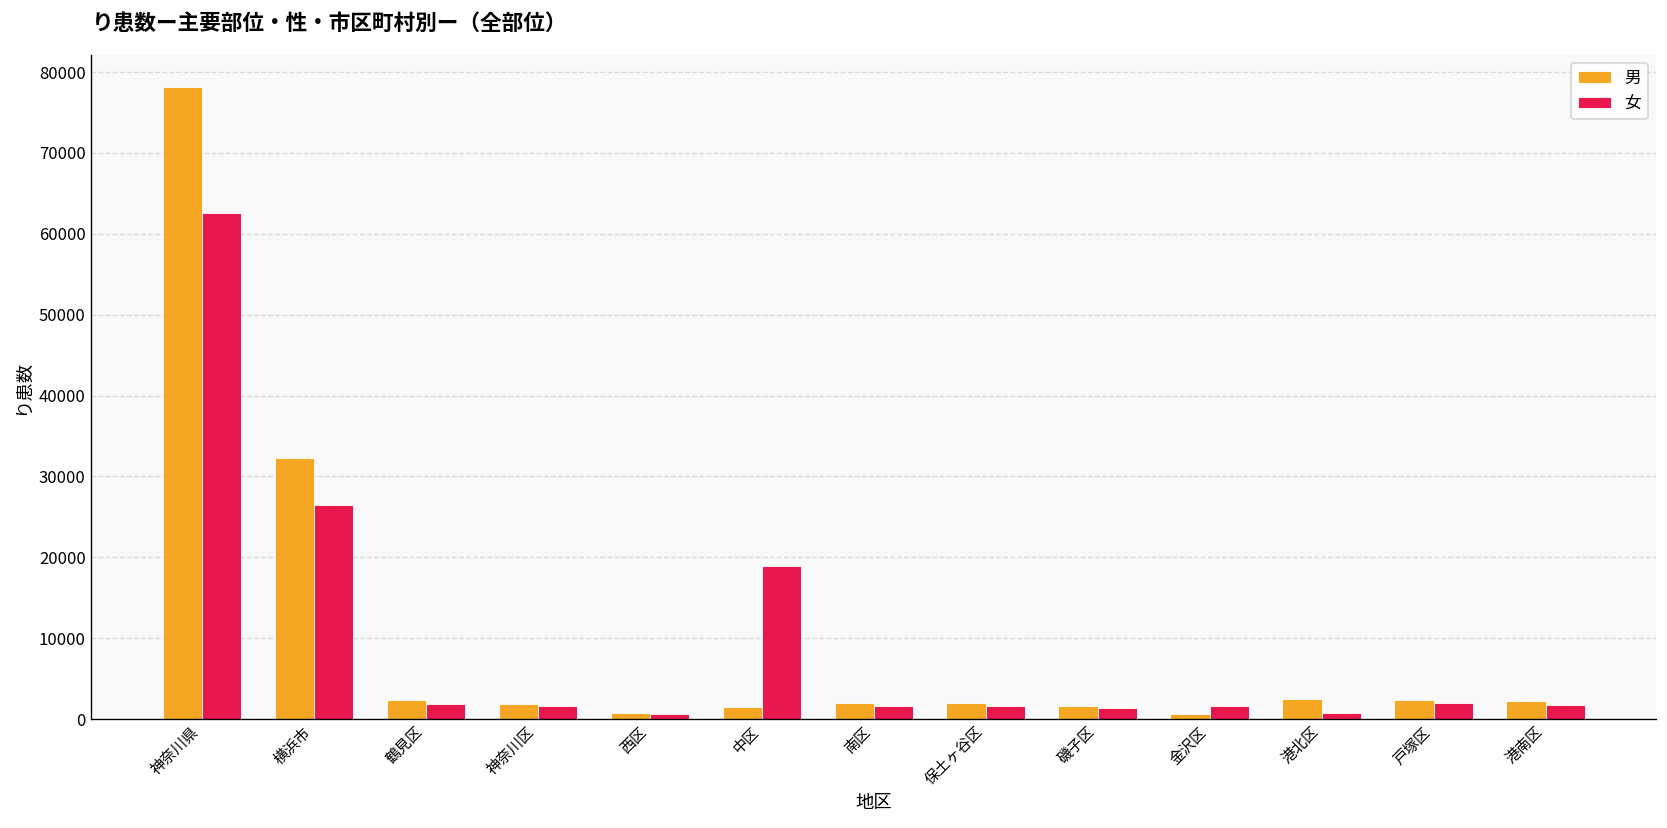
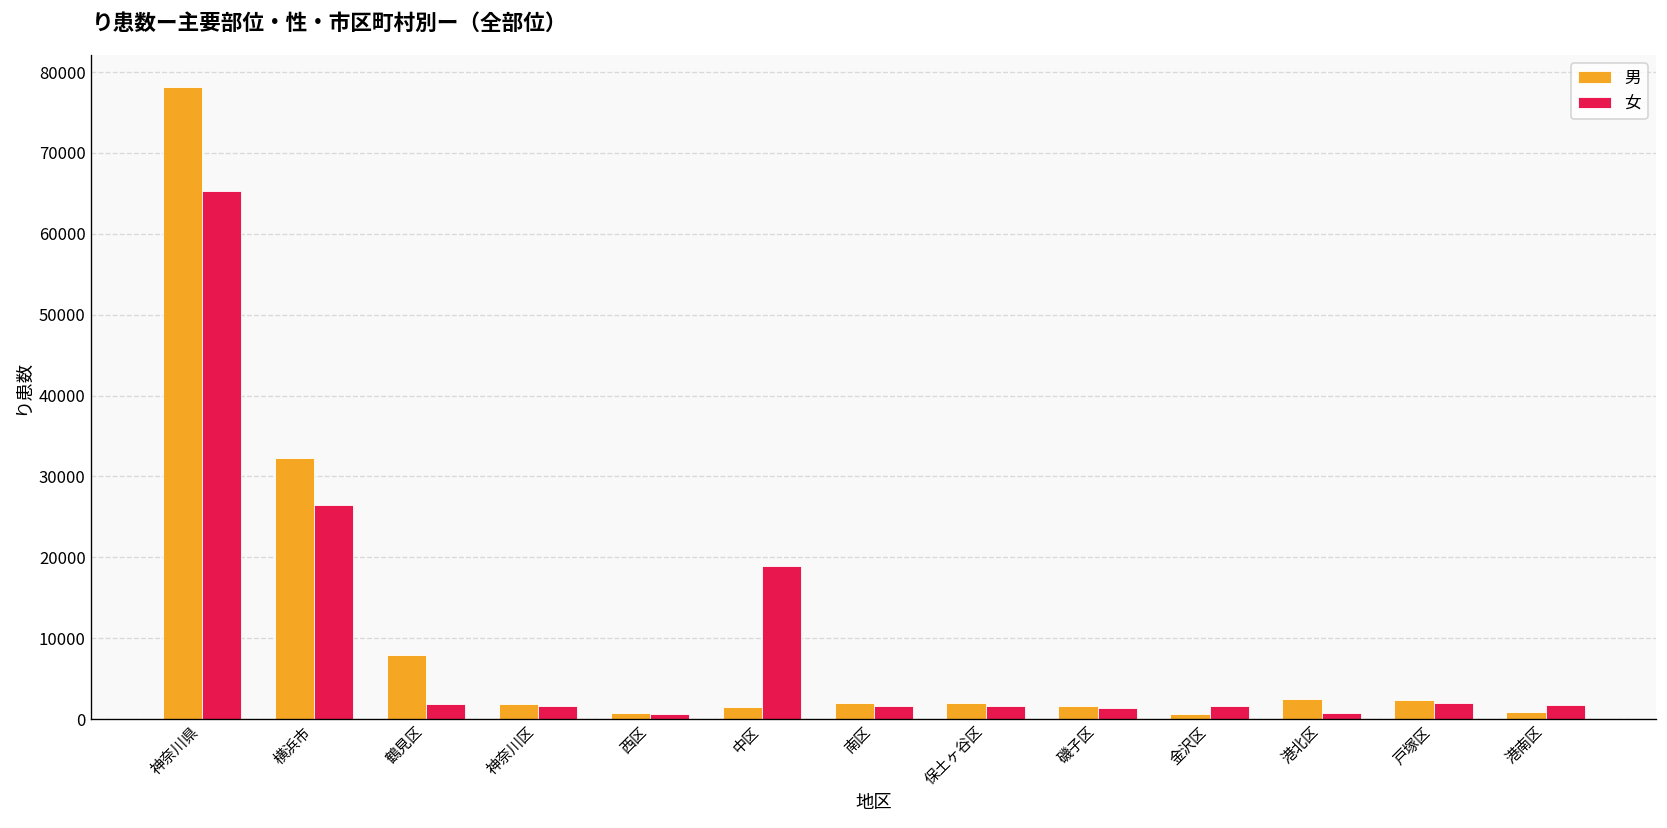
  {
    "男": {
      "神奈川県": 78000,
      "横浜市": 32000,
-     "鶴見区": 2000,
+     "鶴見区": 8000,
      "神奈川区": 2000,
      "西区": 1000,
      "中区": 2000,
      "南区": 2000,
      "保土ヶ谷区": 2000,
      "磯子区": 2000,
      "金沢区": 1000,
      "港北区": 2000,
      "戸塚区": 2000,
-     "港南区": 2000
+     "港南区": 1000
    },
    "女": {
-     "神奈川県": 63000,
+     "神奈川県": 65000,
      "横浜市": 26000,
      "鶴見区": 2000,
      "神奈川区": 2000,
      "西区": 1000,
      "中区": 19000,
      "南区": 2000,
      "保土ヶ谷区": 2000,
      "磯子区": 1000,
      "金沢区": 2000,
      "港北区": 1000,
      "戸塚区": 2000,
      "港南区": 2000
    }
  }
